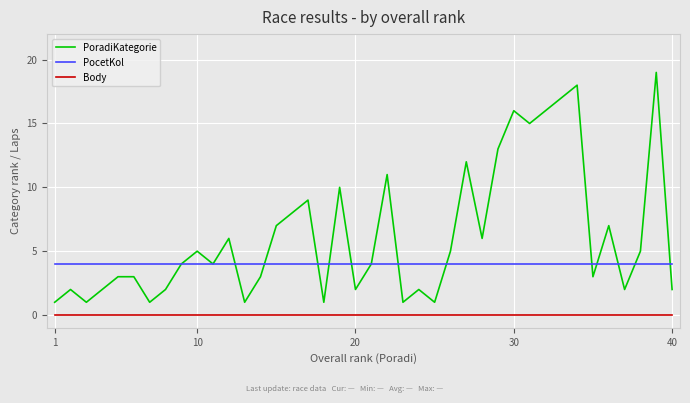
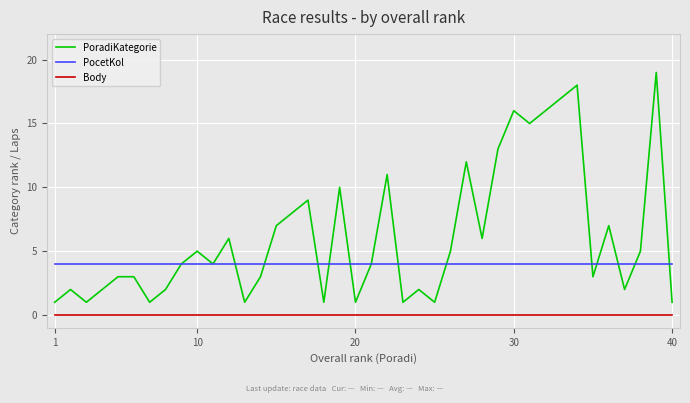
  {
    "PoradiKategorie": {
      "1": 1,
      "10": 5,
-     "20": 2,
+     "20": 1,
      "30": 16,
-     "40": 2
+     "40": 1
    },
    "PocetKol": {
      "1": 4,
      "10": 4,
      "20": 4,
      "30": 4,
      "40": 4
    },
    "Body": {
      "1": 0,
      "10": 0,
      "20": 0,
      "30": 0,
      "40": 0
    }
  }
